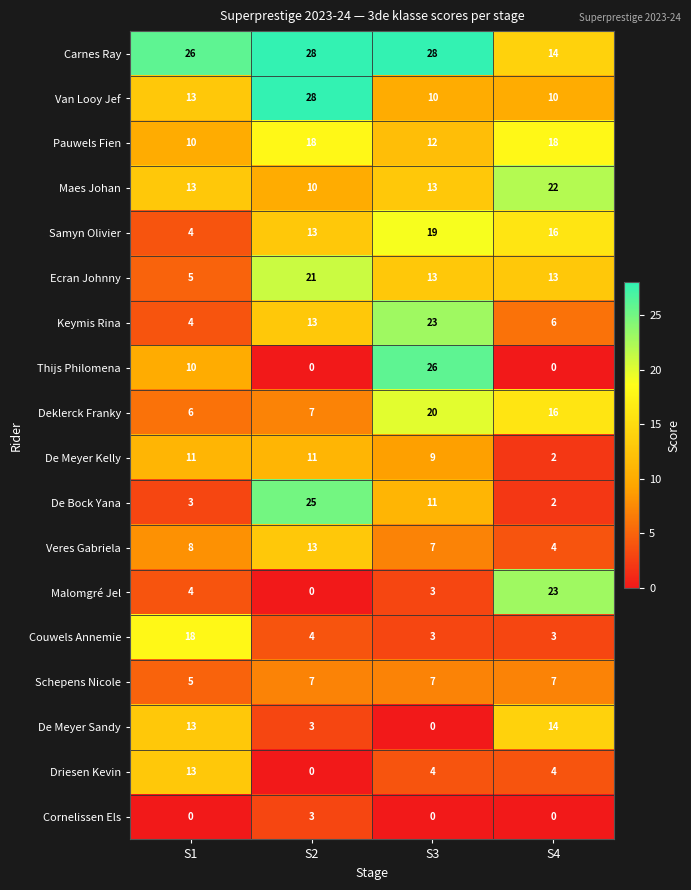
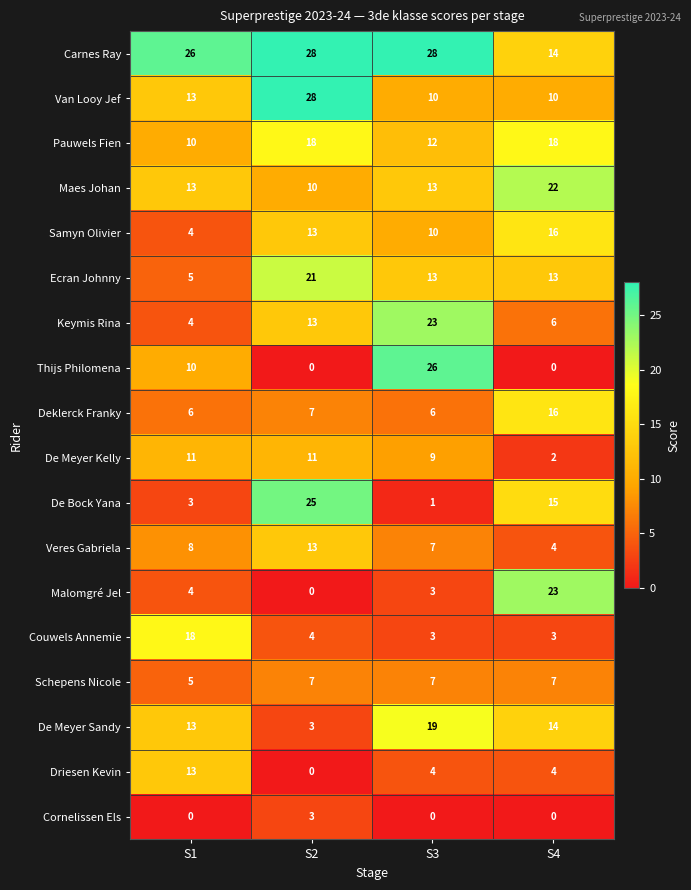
  {
    "Carnes Ray": {
      "S1": 26,
      "S2": 28,
      "S3": 28,
      "S4": 14
    },
    "Van Looy Jef": {
      "S1": 13,
      "S2": 28,
      "S3": 10,
      "S4": 10
    },
    "Pauwels Fien": {
      "S1": 10,
      "S2": 18,
      "S3": 12,
      "S4": 18
    },
    "Maes Johan": {
      "S1": 13,
      "S2": 10,
      "S3": 13,
      "S4": 22
    },
    "Samyn Olivier": {
      "S1": 4,
      "S2": 13,
-     "S3": 19,
+     "S3": 10,
      "S4": 16
    },
    "Ecran Johnny": {
      "S1": 5,
      "S2": 21,
      "S3": 13,
      "S4": 13
    },
    "Keymis Rina": {
      "S1": 4,
      "S2": 13,
      "S3": 23,
      "S4": 6
    },
    "Thijs Philomena": {
      "S1": 10,
      "S2": 0,
      "S3": 26,
      "S4": 0
    },
    "Deklerck Franky": {
      "S1": 6,
      "S2": 7,
-     "S3": 20,
+     "S3": 6,
      "S4": 16
    },
    "De Meyer Kelly": {
      "S1": 11,
      "S2": 11,
      "S3": 9,
      "S4": 2
    },
    "De Bock Yana": {
      "S1": 3,
      "S2": 25,
-     "S3": 11,
-     "S4": 2
+     "S3": 1,
+     "S4": 15
    },
    "Veres Gabriela": {
      "S1": 8,
      "S2": 13,
      "S3": 7,
      "S4": 4
    },
    "Malomgré Jel": {
      "S1": 4,
      "S2": 0,
      "S3": 3,
      "S4": 23
    },
    "Couwels Annemie": {
      "S1": 18,
      "S2": 4,
      "S3": 3,
      "S4": 3
    },
    "Schepens Nicole": {
      "S1": 5,
      "S2": 7,
      "S3": 7,
      "S4": 7
    },
    "De Meyer Sandy": {
      "S1": 13,
      "S2": 3,
-     "S3": 0,
+     "S3": 19,
      "S4": 14
    },
    "Driesen Kevin": {
      "S1": 13,
      "S2": 0,
      "S3": 4,
      "S4": 4
    },
    "Cornelissen Els": {
      "S1": 0,
      "S2": 3,
      "S3": 0,
      "S4": 0
    }
  }
